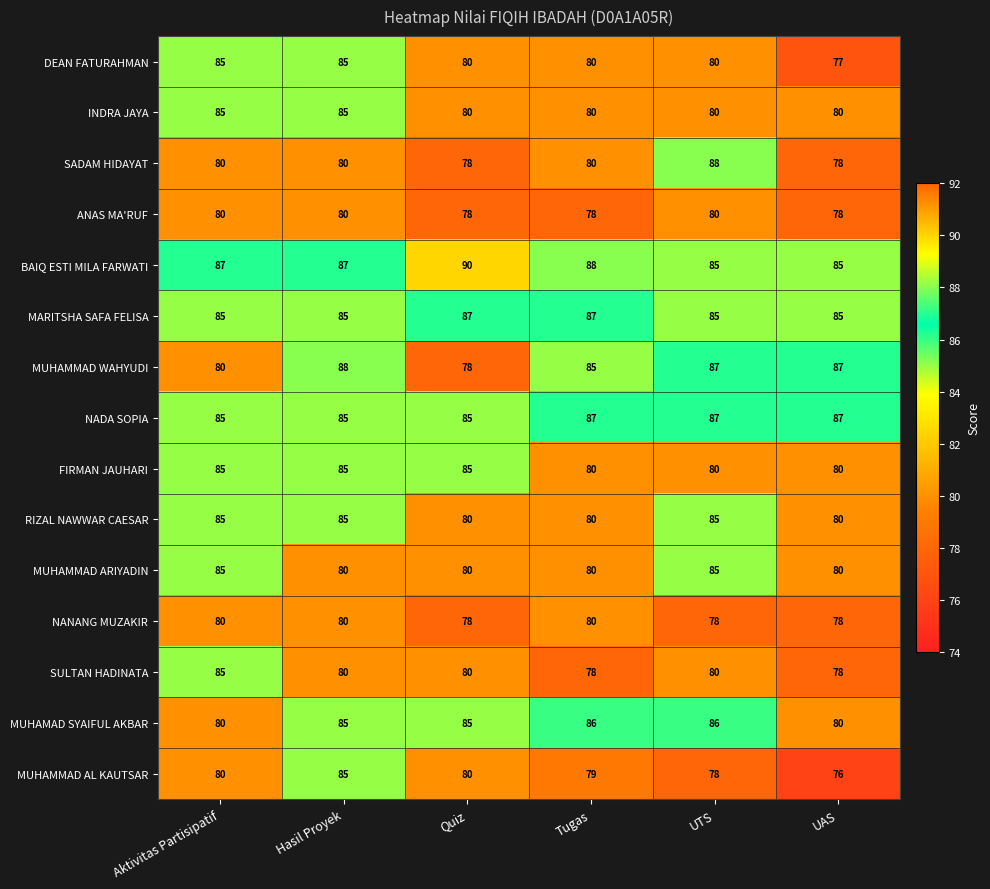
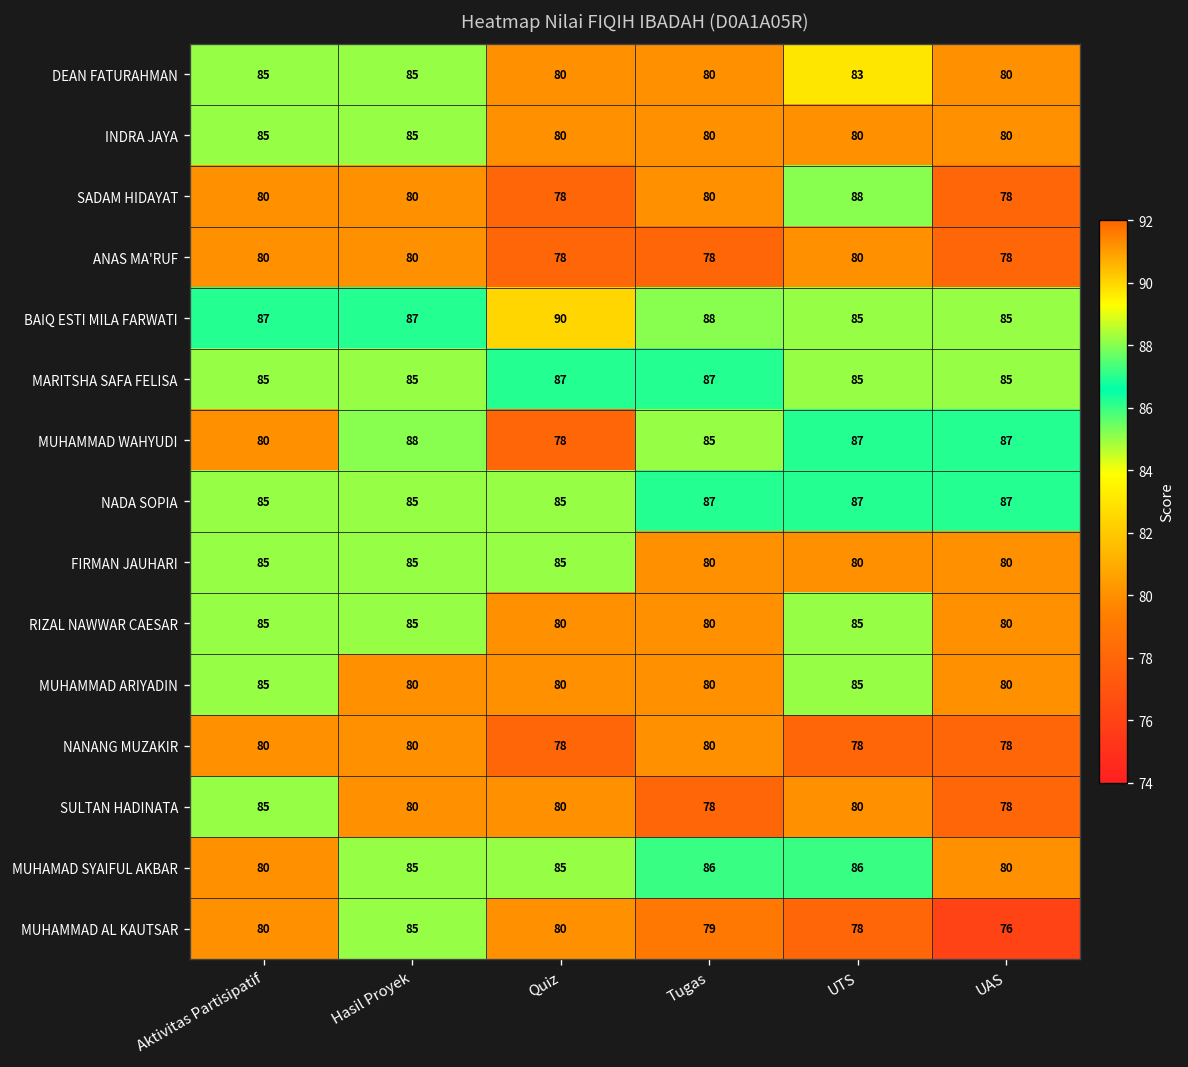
  {
    "DEAN FATURAHMAN": {
      "Aktivitas Partisipatif": 85,
      "Hasil Proyek": 85,
      "Quiz": 80,
      "Tugas": 80,
-     "UTS": 80,
-     "UAS": 77
+     "UTS": 83,
+     "UAS": 80
    },
    "INDRA JAYA": {
      "Aktivitas Partisipatif": 85,
      "Hasil Proyek": 85,
      "Quiz": 80,
      "Tugas": 80,
      "UTS": 80,
      "UAS": 80
    },
    "SADAM HIDAYAT": {
      "Aktivitas Partisipatif": 80,
      "Hasil Proyek": 80,
      "Quiz": 78,
      "Tugas": 80,
      "UTS": 88,
      "UAS": 78
    },
    "ANAS MA'RUF": {
      "Aktivitas Partisipatif": 80,
      "Hasil Proyek": 80,
      "Quiz": 78,
      "Tugas": 78,
      "UTS": 80,
      "UAS": 78
    },
    "BAIQ ESTI MILA FARWATI": {
      "Aktivitas Partisipatif": 87,
      "Hasil Proyek": 87,
      "Quiz": 90,
      "Tugas": 88,
      "UTS": 85,
      "UAS": 85
    },
    "MARITSHA SAFA FELISA": {
      "Aktivitas Partisipatif": 85,
      "Hasil Proyek": 85,
      "Quiz": 87,
      "Tugas": 87,
      "UTS": 85,
      "UAS": 85
    },
    "MUHAMMAD WAHYUDI": {
      "Aktivitas Partisipatif": 80,
      "Hasil Proyek": 88,
      "Quiz": 78,
      "Tugas": 85,
      "UTS": 87,
      "UAS": 87
    },
    "NADA SOPIA": {
      "Aktivitas Partisipatif": 85,
      "Hasil Proyek": 85,
      "Quiz": 85,
      "Tugas": 87,
      "UTS": 87,
      "UAS": 87
    },
    "FIRMAN JAUHARI": {
      "Aktivitas Partisipatif": 85,
      "Hasil Proyek": 85,
      "Quiz": 85,
      "Tugas": 80,
      "UTS": 80,
      "UAS": 80
    },
    "RIZAL NAWWAR CAESAR": {
      "Aktivitas Partisipatif": 85,
      "Hasil Proyek": 85,
      "Quiz": 80,
      "Tugas": 80,
      "UTS": 85,
      "UAS": 80
    },
    "MUHAMMAD ARIYADIN": {
      "Aktivitas Partisipatif": 85,
      "Hasil Proyek": 80,
      "Quiz": 80,
      "Tugas": 80,
      "UTS": 85,
      "UAS": 80
    },
    "NANANG MUZAKIR": {
      "Aktivitas Partisipatif": 80,
      "Hasil Proyek": 80,
      "Quiz": 78,
      "Tugas": 80,
      "UTS": 78,
      "UAS": 78
    },
    "SULTAN HADINATA": {
      "Aktivitas Partisipatif": 85,
      "Hasil Proyek": 80,
      "Quiz": 80,
      "Tugas": 78,
      "UTS": 80,
      "UAS": 78
    },
    "MUHAMAD SYAIFUL AKBAR": {
      "Aktivitas Partisipatif": 80,
      "Hasil Proyek": 85,
      "Quiz": 85,
      "Tugas": 86,
      "UTS": 86,
      "UAS": 80
    },
    "MUHAMMAD AL KAUTSAR": {
      "Aktivitas Partisipatif": 80,
      "Hasil Proyek": 85,
      "Quiz": 80,
      "Tugas": 79,
      "UTS": 78,
      "UAS": 76
    }
  }
